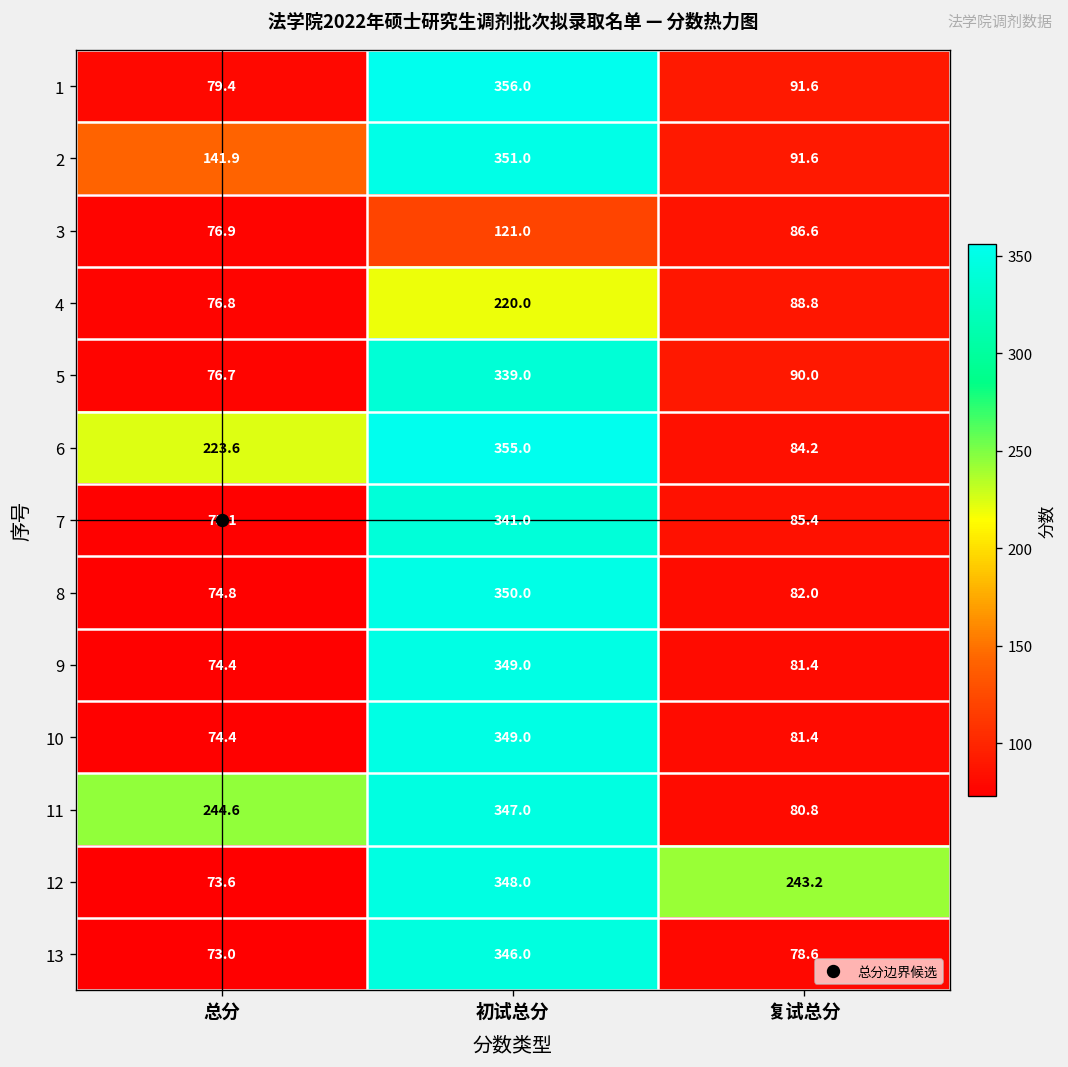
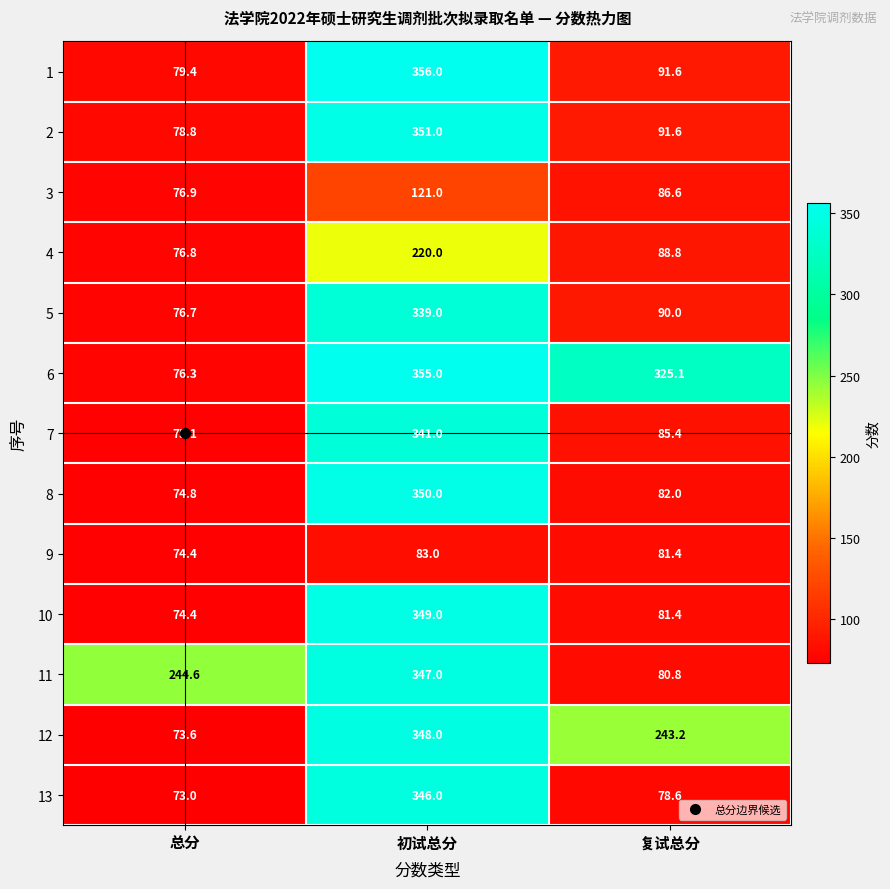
  {
    "1": {
      "总分": 79.4,
      "初试总分": 356.0,
      "复试总分": 91.6
    },
    "2": {
-     "总分": 141.9,
+     "总分": 78.8,
      "初试总分": 351.0,
      "复试总分": 91.6
    },
    "3": {
      "总分": 76.9,
      "初试总分": 121.0,
      "复试总分": 86.6
    },
    "4": {
      "总分": 76.8,
      "初试总分": 220.0,
      "复试总分": 88.8
    },
    "5": {
      "总分": 76.7,
      "初试总分": 339.0,
      "复试总分": 90.0
    },
    "6": {
-     "总分": 223.6,
+     "总分": 76.3,
      "初试总分": 355.0,
-     "复试总分": 84.2
+     "复试总分": 325.1
    },
    "7": {
      "初试总分": 341.0,
      "复试总分": 85.4
    },
    "8": {
      "总分": 74.8,
      "初试总分": 350.0,
      "复试总分": 82.0
    },
    "9": {
      "总分": 74.4,
-     "初试总分": 349.0,
+     "初试总分": 83.0,
      "复试总分": 81.4
    },
    "10": {
      "总分": 74.4,
      "初试总分": 349.0,
      "复试总分": 81.4
    },
    "11": {
      "总分": 244.6,
      "初试总分": 347.0,
      "复试总分": 80.8
    },
    "12": {
      "总分": 73.6,
      "初试总分": 348.0,
      "复试总分": 243.2
    },
    "13": {
      "总分": 73.0,
      "初试总分": 346.0
    }
  }
